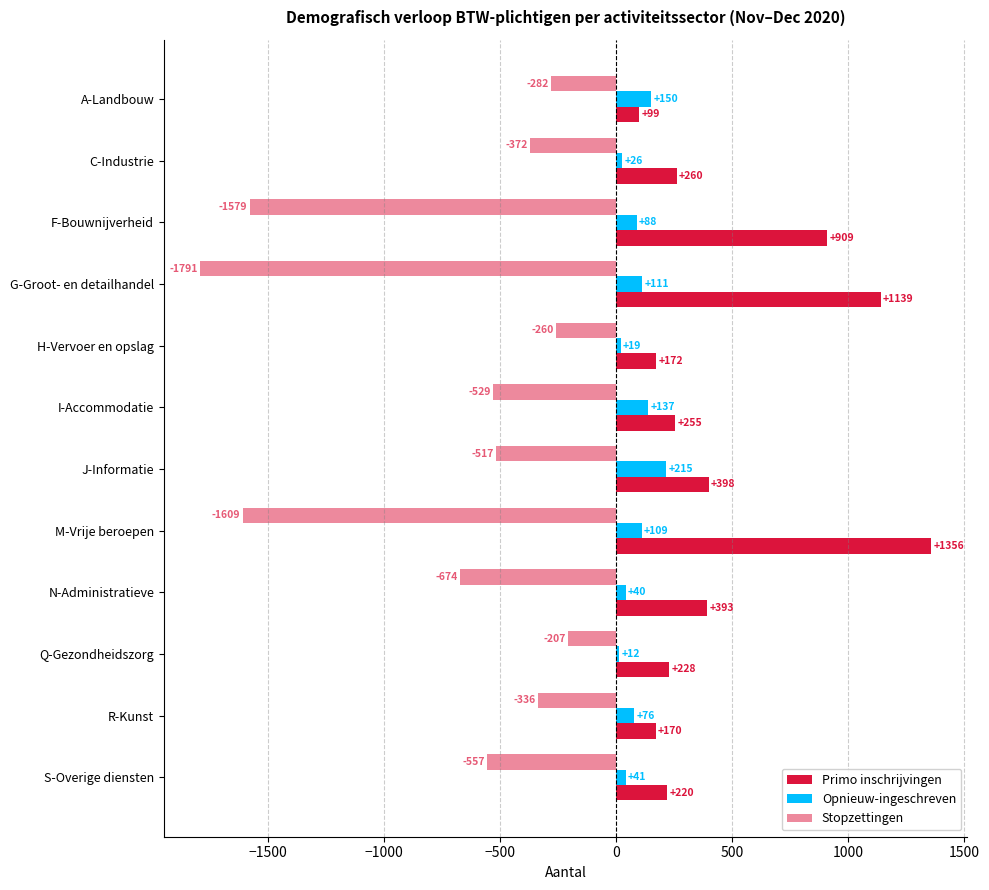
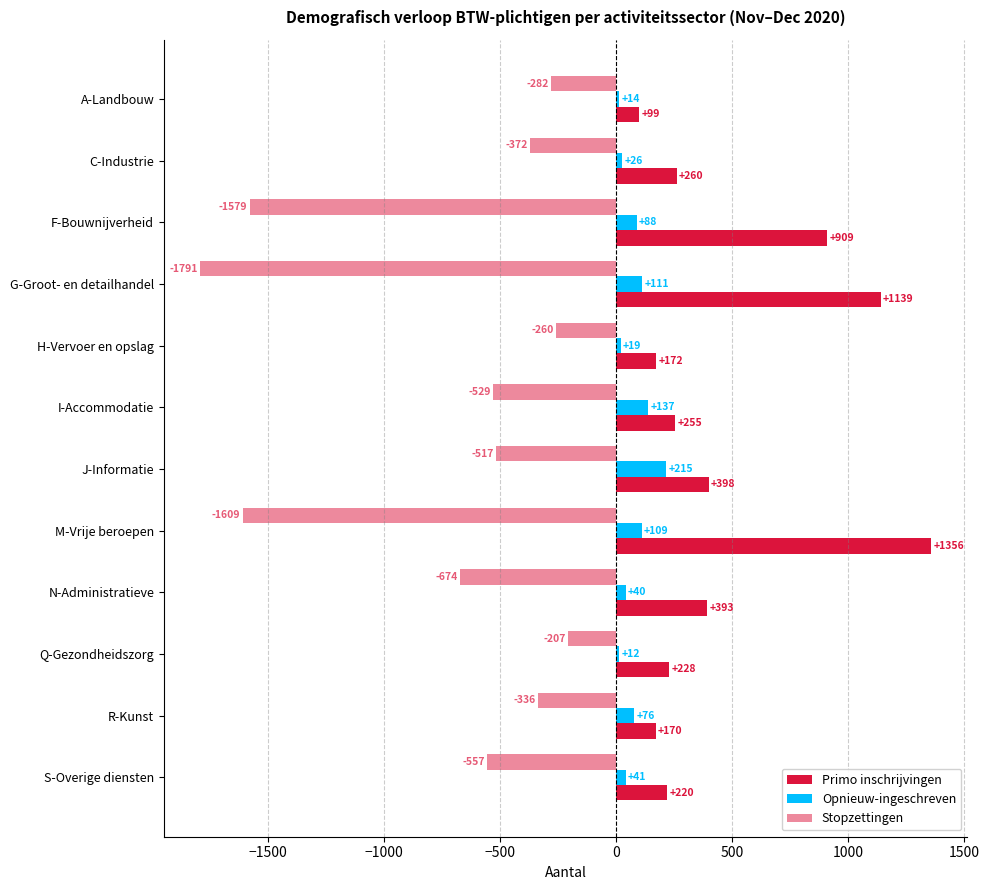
  {
    "Opnieuw-ingeschreven": {
-     "A-Landbouw": "+150",
+     "A-Landbouw": "+14",
      "C-Industrie": "+26",
      "F-Bouwnijverheid": "+88",
      "G-Groot- en detailhandel": "+111",
      "H-Vervoer en opslag": "+19",
      "I-Accommodatie": "+137",
      "J-Informatie": "+215",
      "M-Vrije beroepen": "+109",
      "N-Administratieve": "+40",
      "Q-Gezondheidszorg": "+12",
      "R-Kunst": "+76",
      "S-Overige diensten": "+41"
    }
  }
